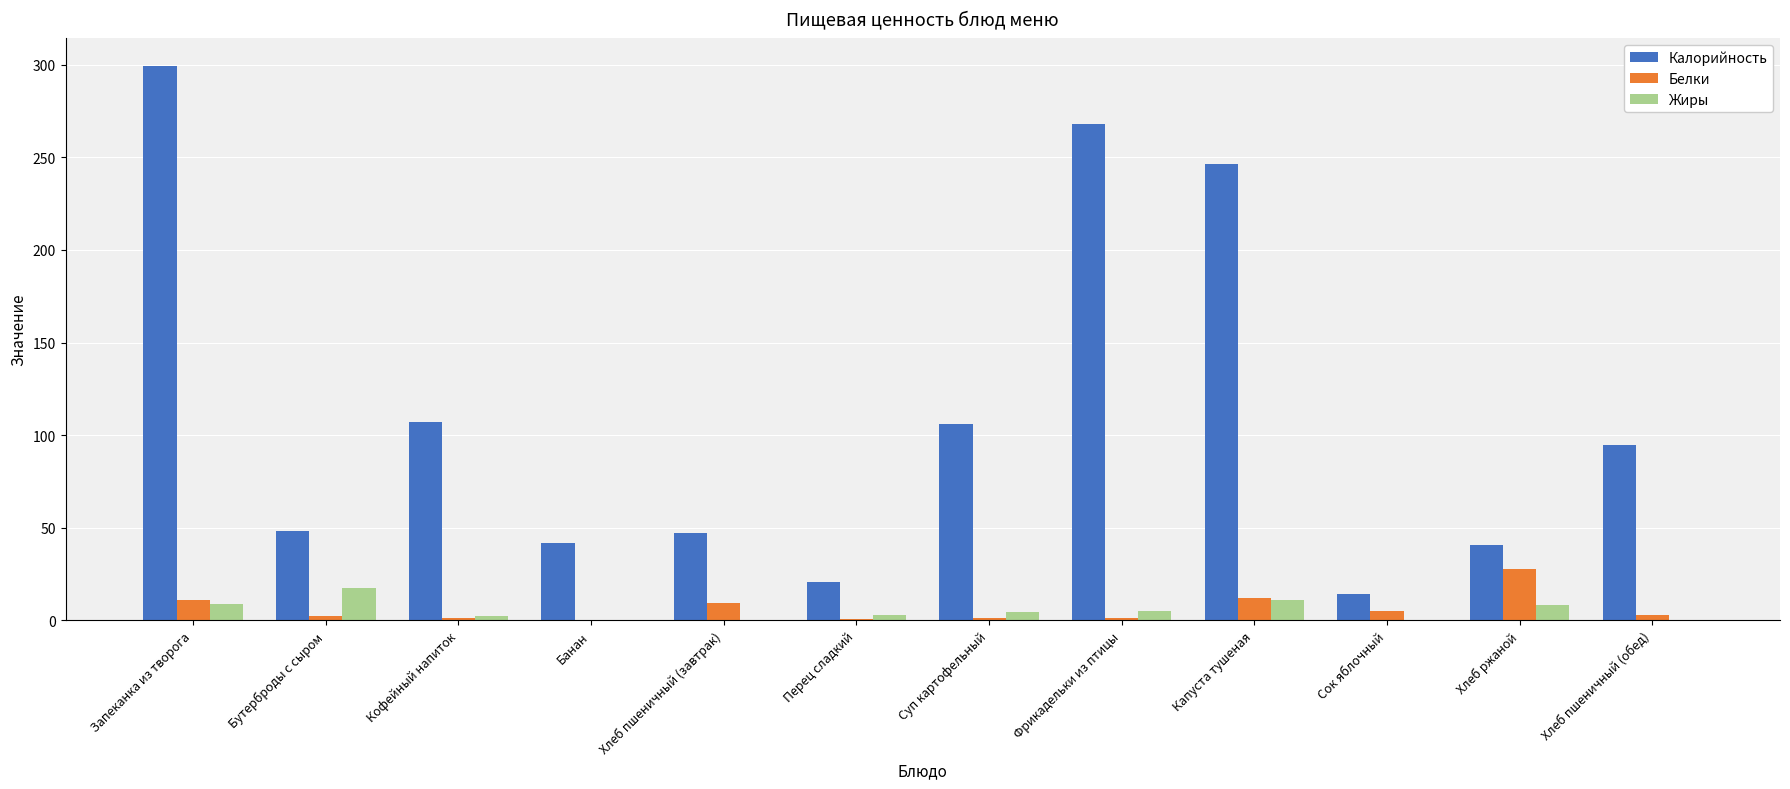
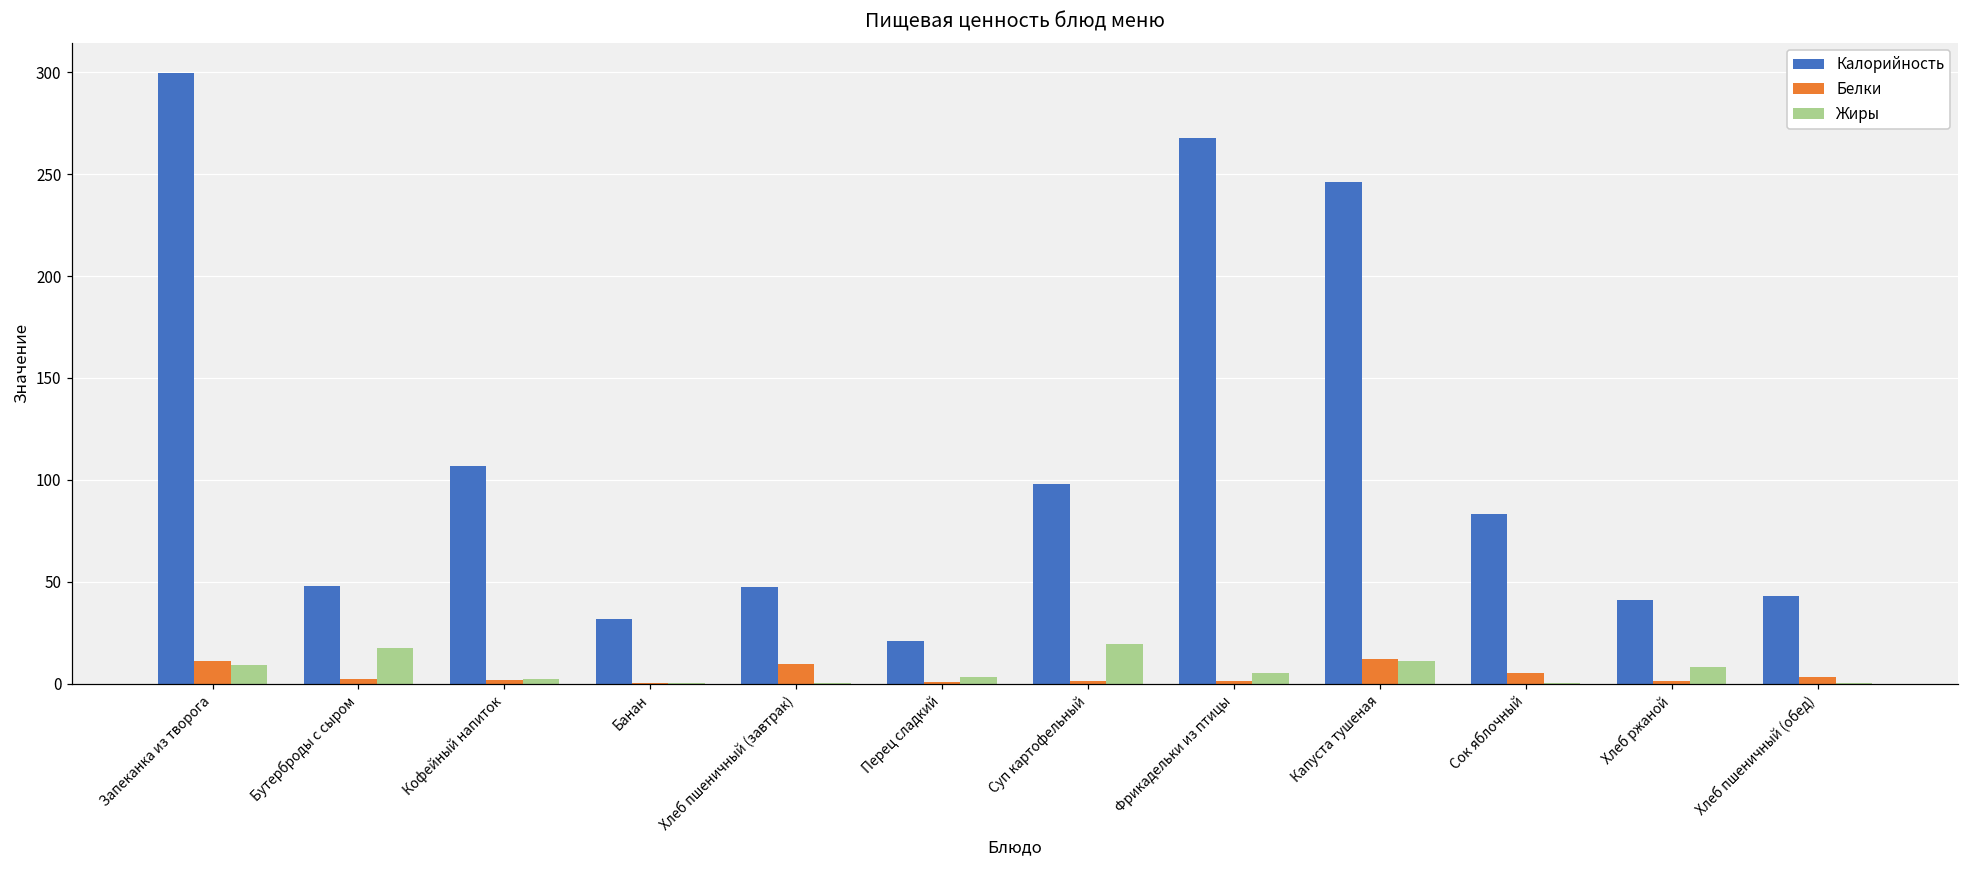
  {
    "Калорийность": {
      "Запеканка из творога": 300,
      "Бутерброды с сыром": 48,
      "Кофейный напиток": 107,
-     "Банан": 42,
+     "Банан": 32,
      "Хлеб пшеничный (завтрак)": 47,
      "Перец сладкий": 21,
-     "Суп картофельный": 106,
+     "Суп картофельный": 98,
      "Фрикадельки из птицы": 268,
      "Капуста тушеная": 246,
-     "Сок яблочный": 14,
+     "Сок яблочный": 83,
      "Хлеб ржаной": 41,
-     "Хлеб пшеничный (обед)": 95
+     "Хлеб пшеничный (обед)": 43
    },
    "Белки": {
      "Запеканка из творога": 11,
      "Бутерброды с сыром": 2,
      "Кофейный напиток": 2,
      "Хлеб пшеничный (завтрак)": 9,
      "Фрикадельки из птицы": 1,
      "Капуста тушеная": 12,
      "Сок яблочный": 5,
-     "Хлеб ржаной": 28,
+     "Хлеб ржаной": 1,
      "Хлеб пшеничный (обед)": 3
    },
    "Жиры": {
      "Запеканка из творога": 9,
      "Бутерброды с сыром": 17,
      "Кофейный напиток": 2,
      "Перец сладкий": 3,
-     "Суп картофельный": 5,
+     "Суп картофельный": 19,
      "Фрикадельки из птицы": 5,
      "Капуста тушеная": 11,
      "Хлеб ржаной": 8
    }
  }
